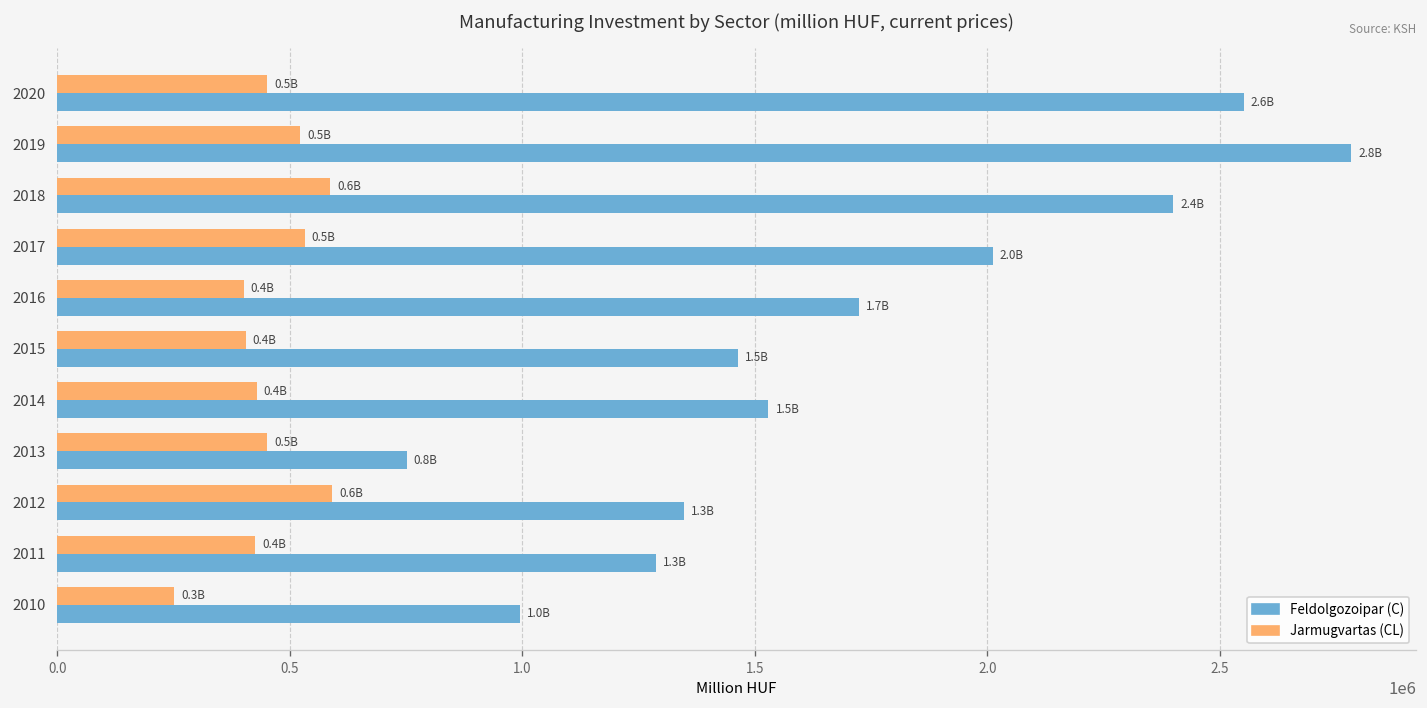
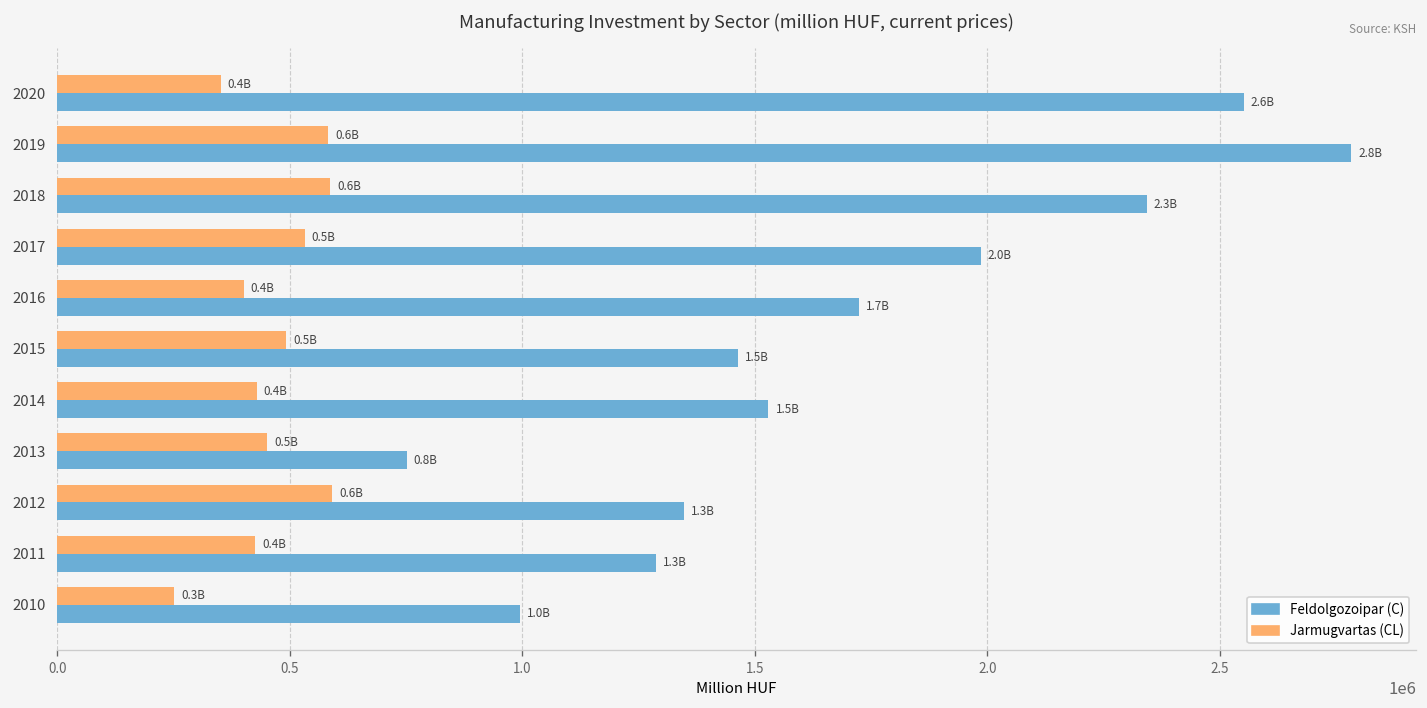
  {
    "Feldolgozoipar (C)": {
      "2020": "2.6B",
      "2019": "2.8B",
-     "2018": "2.4B",
-     "2017": "2010000",
+     "2018": "2.3B",
+     "2017": "1990000",
      "2016": "1.7B",
      "2015": "1.5B",
      "2014": "1.5B",
      "2013": "0.8B",
      "2012": "1.3B",
      "2011": "1.3B",
      "2010": "1.0B"
    },
    "Jarmugvartas (CL)": {
-     "2020": "0.5B",
-     "2019": "0.5B",
+     "2020": "0.4B",
+     "2019": "0.6B",
      "2018": "0.6B",
      "2017": "0.5B",
      "2016": "0.4B",
-     "2015": "0.4B",
+     "2015": "0.5B",
      "2014": "0.4B",
      "2013": "0.5B",
      "2012": "0.6B",
      "2011": "0.4B",
      "2010": "0.3B"
    }
  }
